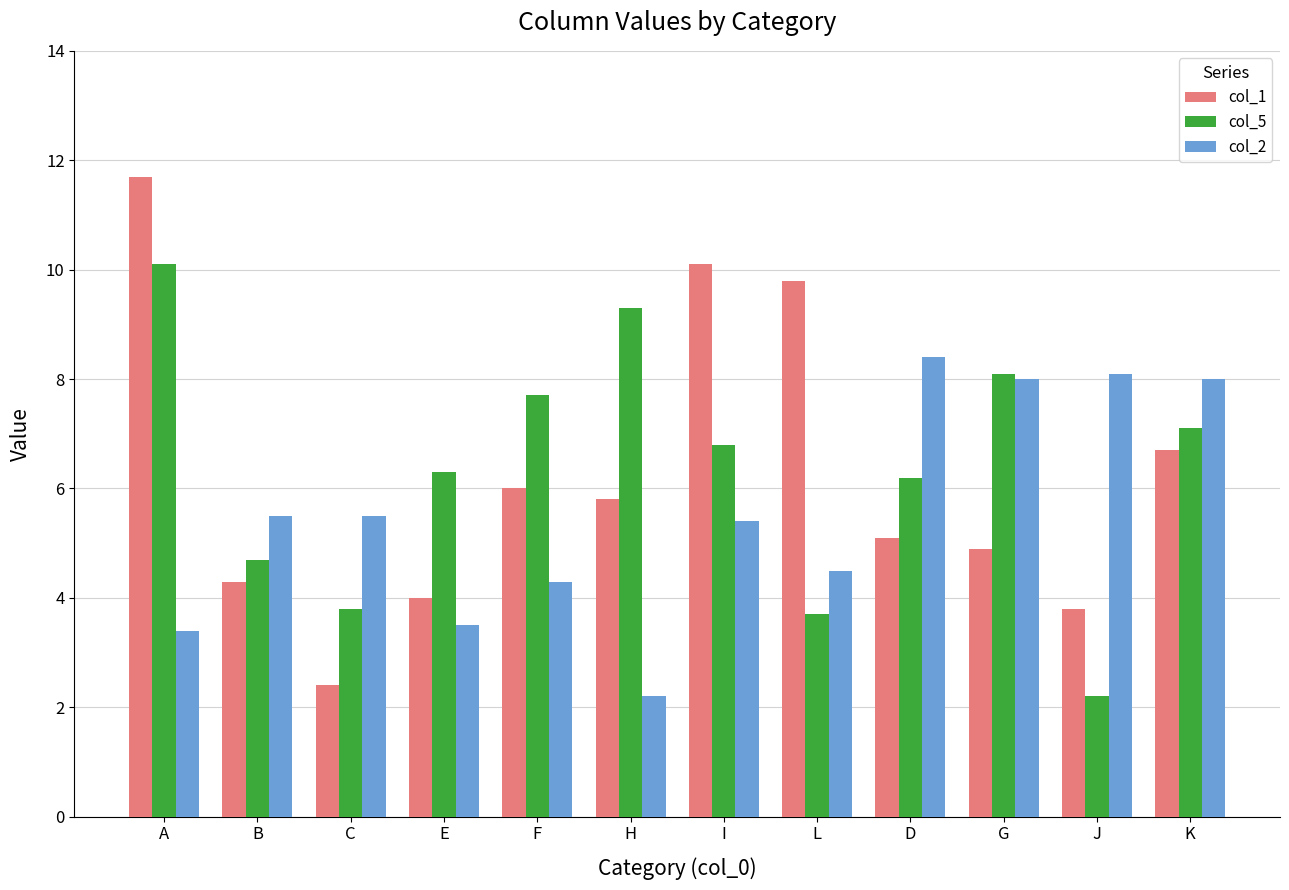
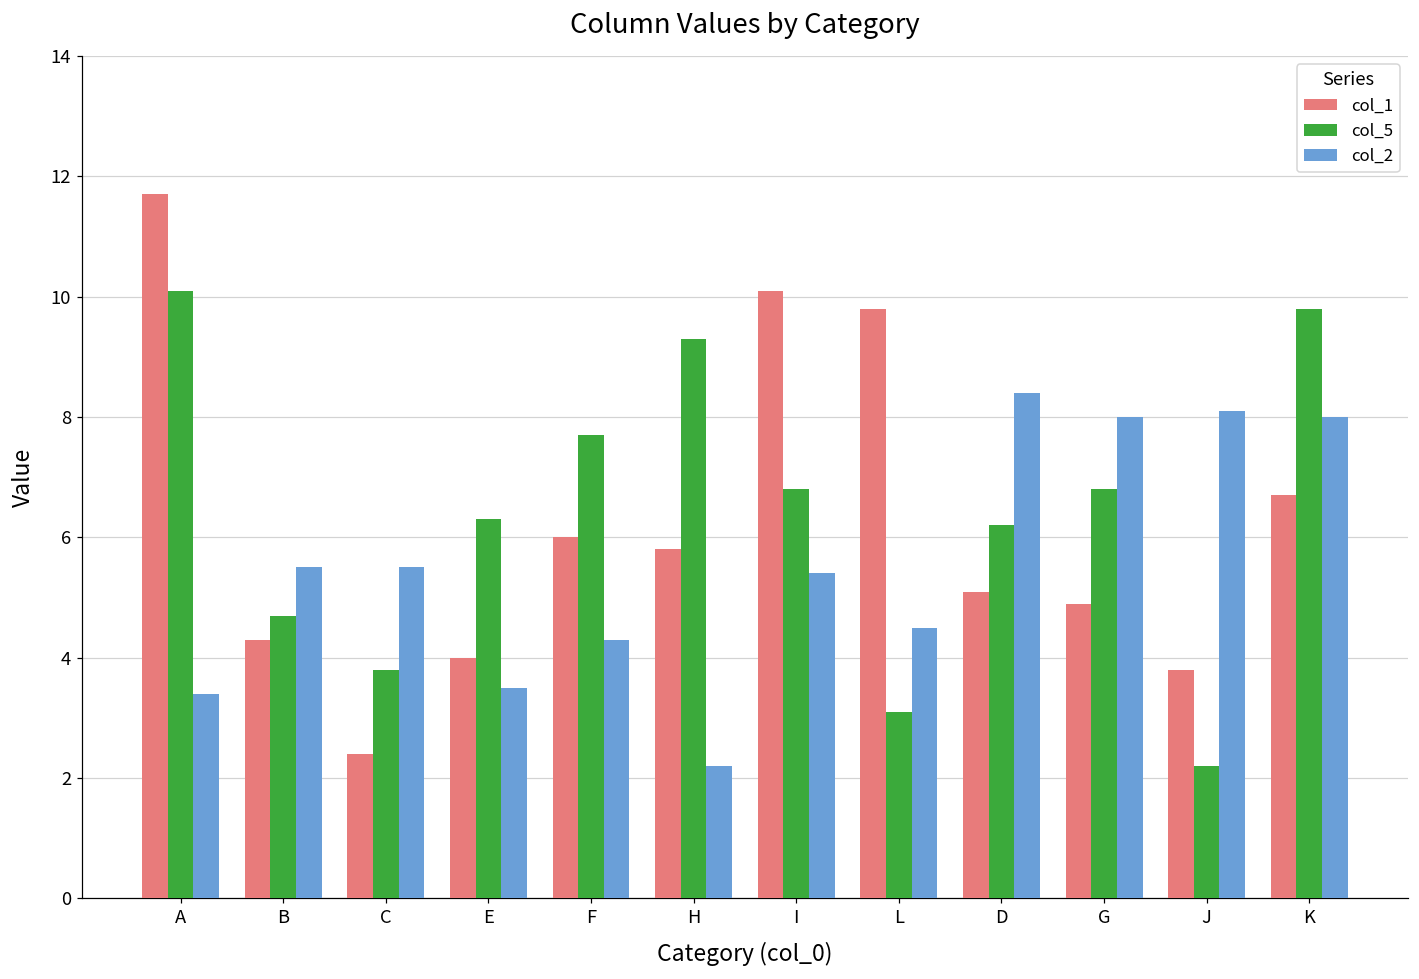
  {
    "col_1": {
      "A": 11.7,
      "B": 4.3,
      "C": 2.4,
      "E": 4.0,
      "F": 6.0,
      "H": 5.8,
      "I": 10.1,
      "L": 9.8,
      "D": 5.1,
      "G": 4.9,
      "J": 3.8,
      "K": 6.7
    },
    "col_5": {
      "A": 10.1,
      "B": 4.7,
      "C": 3.8,
      "E": 6.3,
      "F": 7.7,
      "H": 9.3,
      "I": 6.8,
-     "L": 3.7,
+     "L": 3.1,
      "D": 6.2,
-     "G": 8.1,
+     "G": 6.8,
      "J": 2.2,
-     "K": 7.1
+     "K": 9.8
    },
    "col_2": {
      "A": 3.4,
      "B": 5.5,
      "C": 5.5,
      "E": 3.5,
      "F": 4.3,
      "H": 2.2,
      "I": 5.4,
      "L": 4.5,
      "D": 8.4,
      "G": 8.0,
      "J": 8.1,
      "K": 8.0
    }
  }
